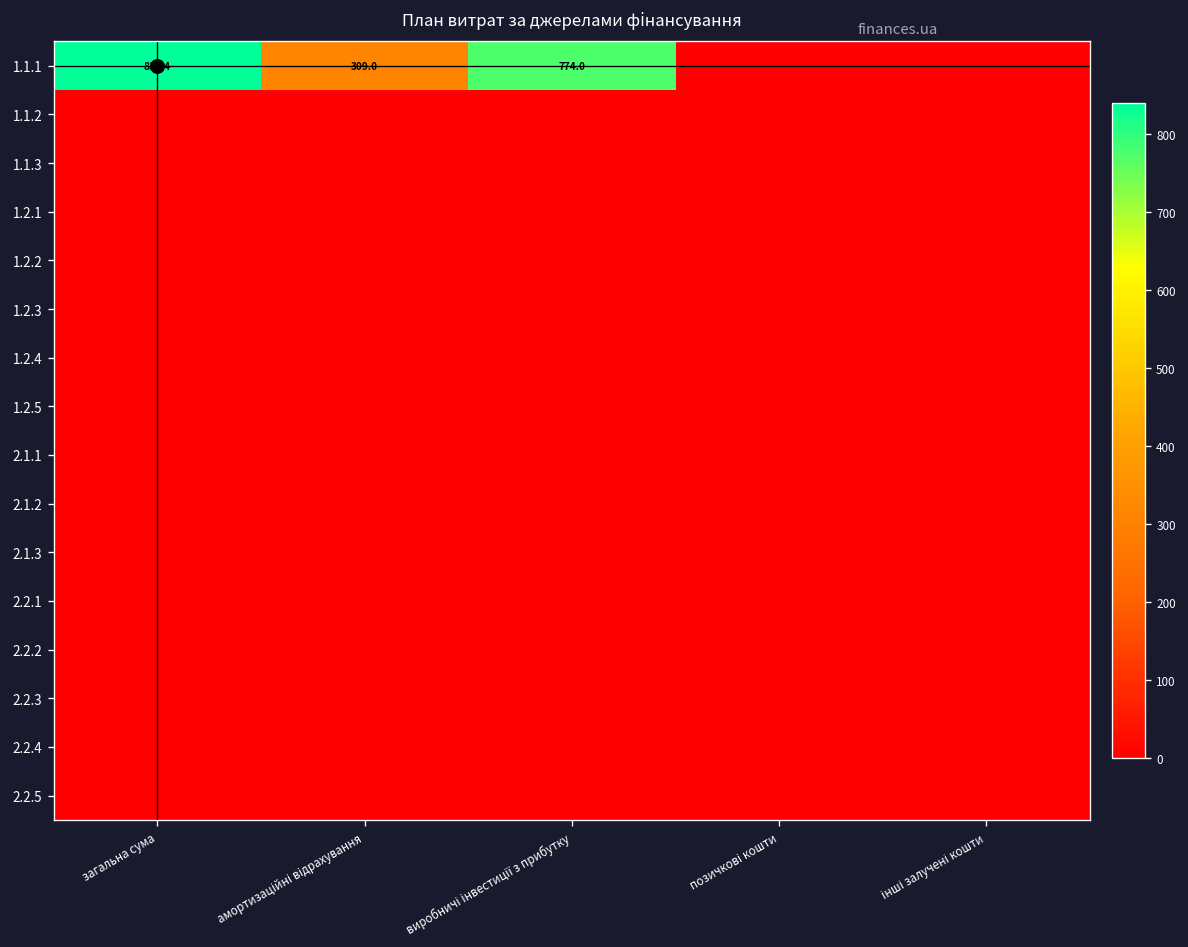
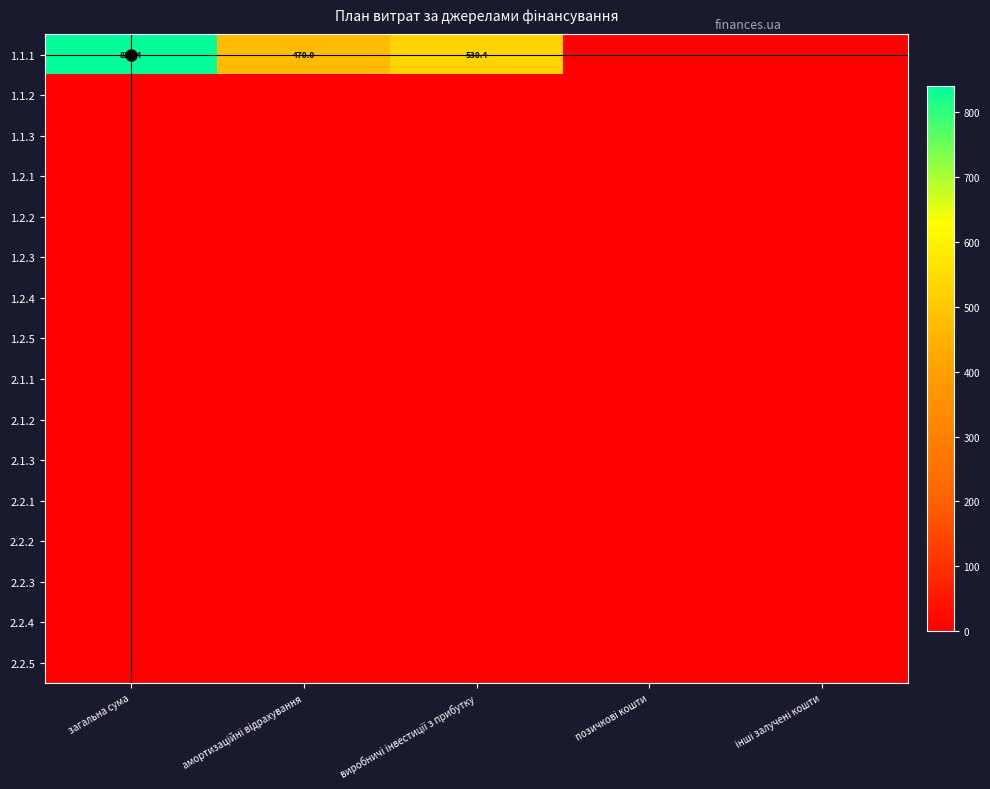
  {
    "1.1.1": {
-     "амортизаційні відрахування": 309.0,
-     "виробничі інвестиції з прибутку": 774.0
+     "амортизаційні відрахування": 470.0,
+     "виробничі інвестиції з прибутку": 530.4
    }
  }
